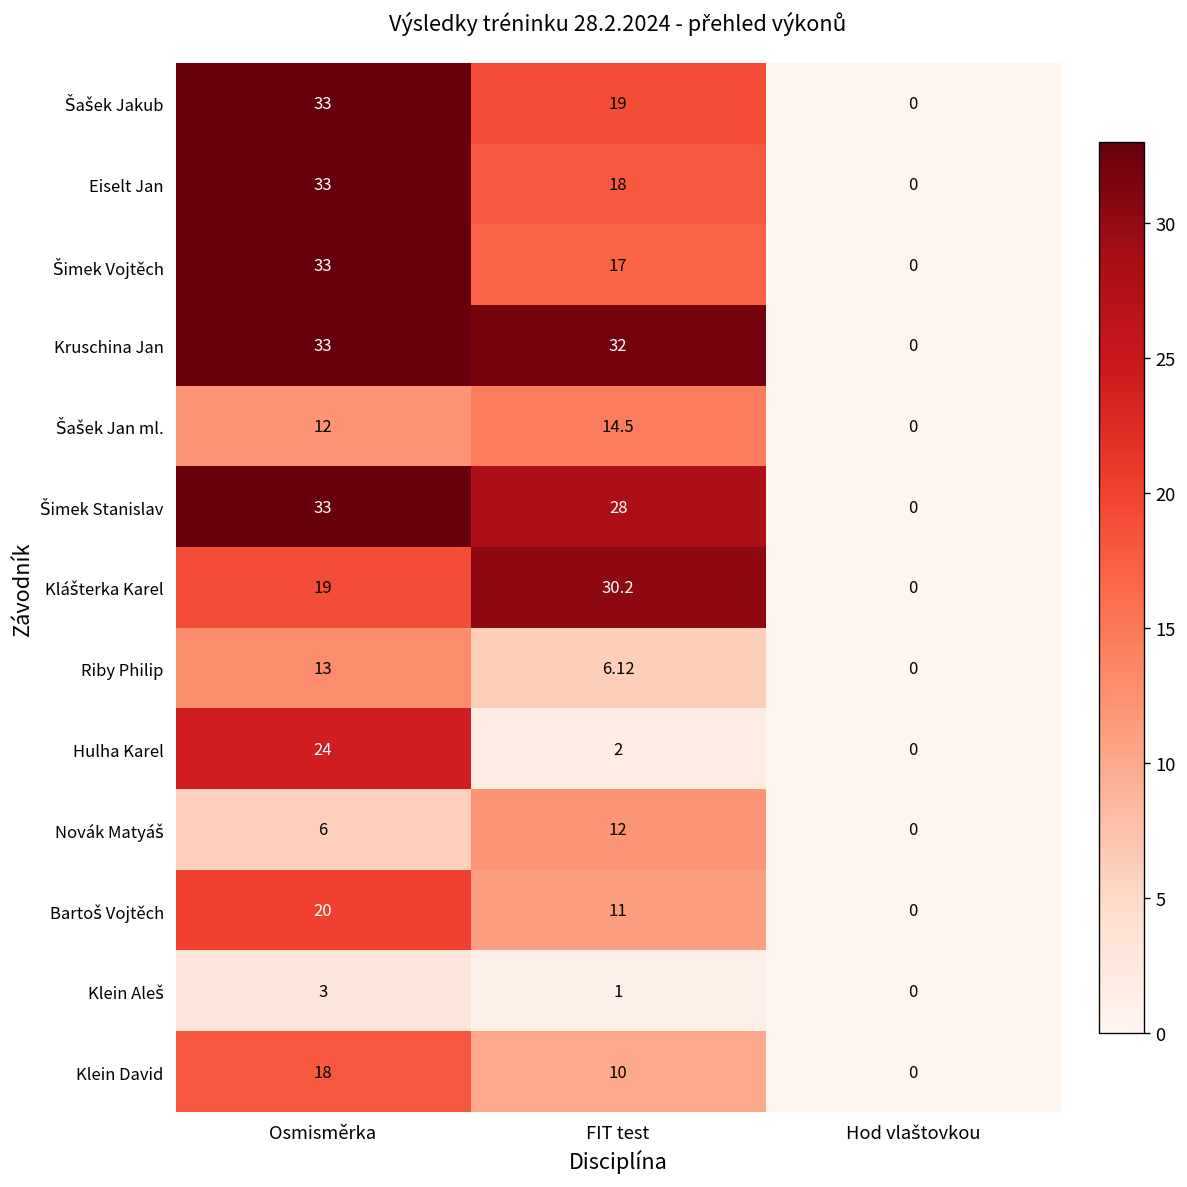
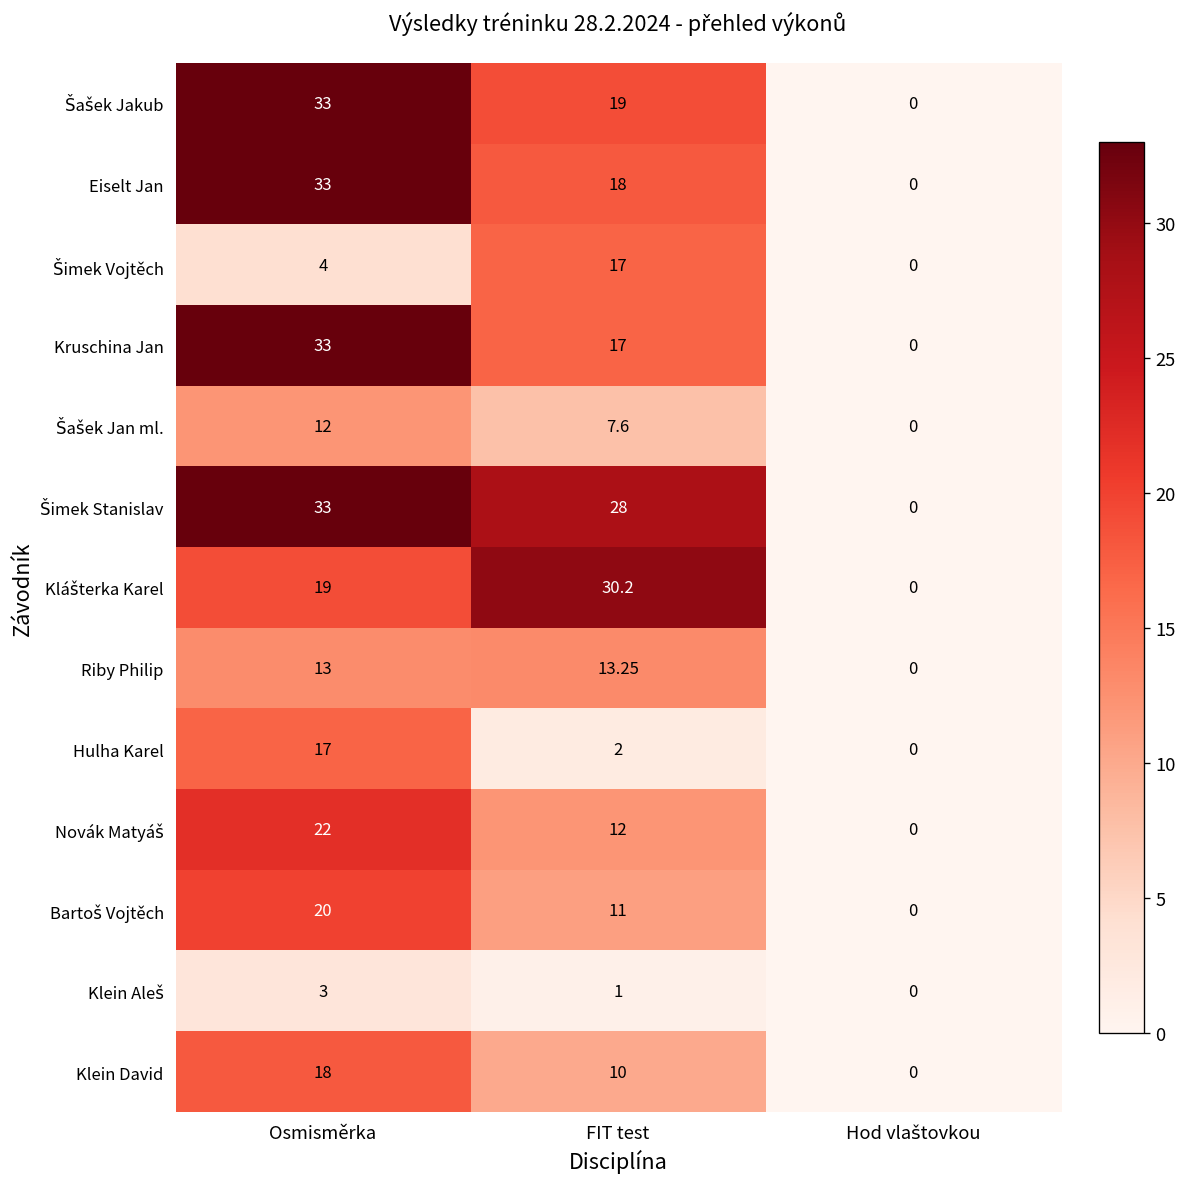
  {
    "Šašek Jakub": {
      "Osmisměrka": 33,
      "FIT test": 19,
      "Hod vlaštovkou": 0
    },
    "Eiselt Jan": {
      "Osmisměrka": 33,
      "FIT test": 18,
      "Hod vlaštovkou": 0
    },
    "Šimek Vojtěch": {
-     "Osmisměrka": 33,
+     "Osmisměrka": 4,
      "FIT test": 17,
      "Hod vlaštovkou": 0
    },
    "Kruschina Jan": {
      "Osmisměrka": 33,
-     "FIT test": 32,
+     "FIT test": 17,
      "Hod vlaštovkou": 0
    },
    "Šašek Jan ml.": {
      "Osmisměrka": 12,
-     "FIT test": 14.5,
+     "FIT test": 7.6,
      "Hod vlaštovkou": 0
    },
    "Šimek Stanislav": {
      "Osmisměrka": 33,
      "FIT test": 28,
      "Hod vlaštovkou": 0
    },
    "Klášterka Karel": {
      "Osmisměrka": 19,
      "FIT test": 30.2,
      "Hod vlaštovkou": 0
    },
    "Riby Philip": {
      "Osmisměrka": 13,
-     "FIT test": 6.12,
+     "FIT test": 13.25,
      "Hod vlaštovkou": 0
    },
    "Hulha Karel": {
-     "Osmisměrka": 24,
+     "Osmisměrka": 17,
      "FIT test": 2,
      "Hod vlaštovkou": 0
    },
    "Novák Matyáš": {
-     "Osmisměrka": 6,
+     "Osmisměrka": 22,
      "FIT test": 12,
      "Hod vlaštovkou": 0
    },
    "Bartoš Vojtěch": {
      "Osmisměrka": 20,
      "FIT test": 11,
      "Hod vlaštovkou": 0
    },
    "Klein Aleš": {
      "Osmisměrka": 3,
      "FIT test": 1,
      "Hod vlaštovkou": 0
    },
    "Klein David": {
      "Osmisměrka": 18,
      "FIT test": 10,
      "Hod vlaštovkou": 0
    }
  }
